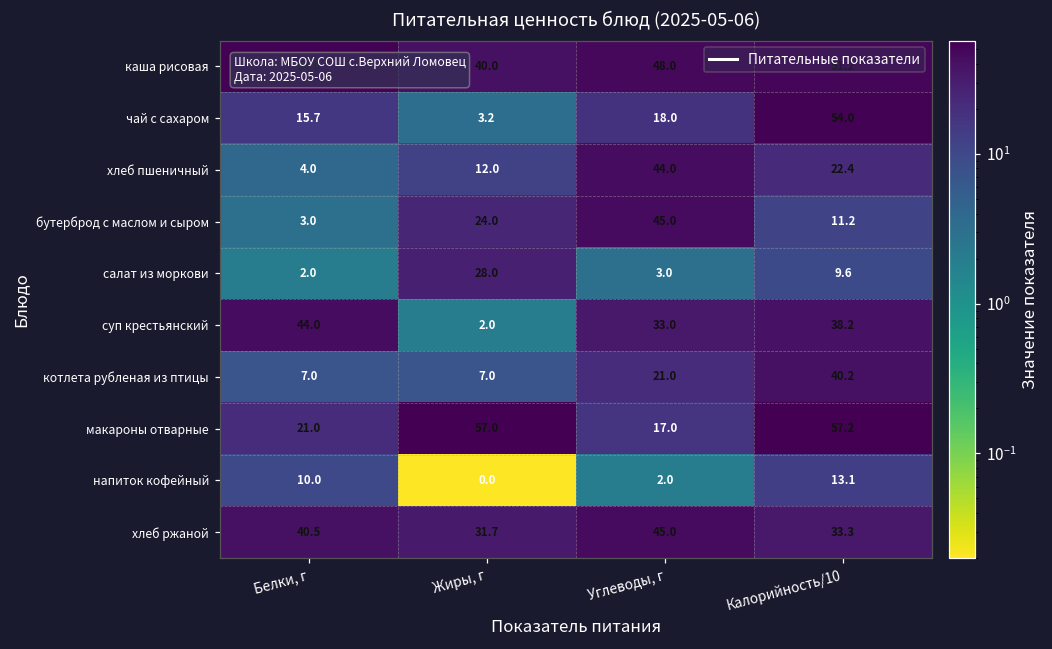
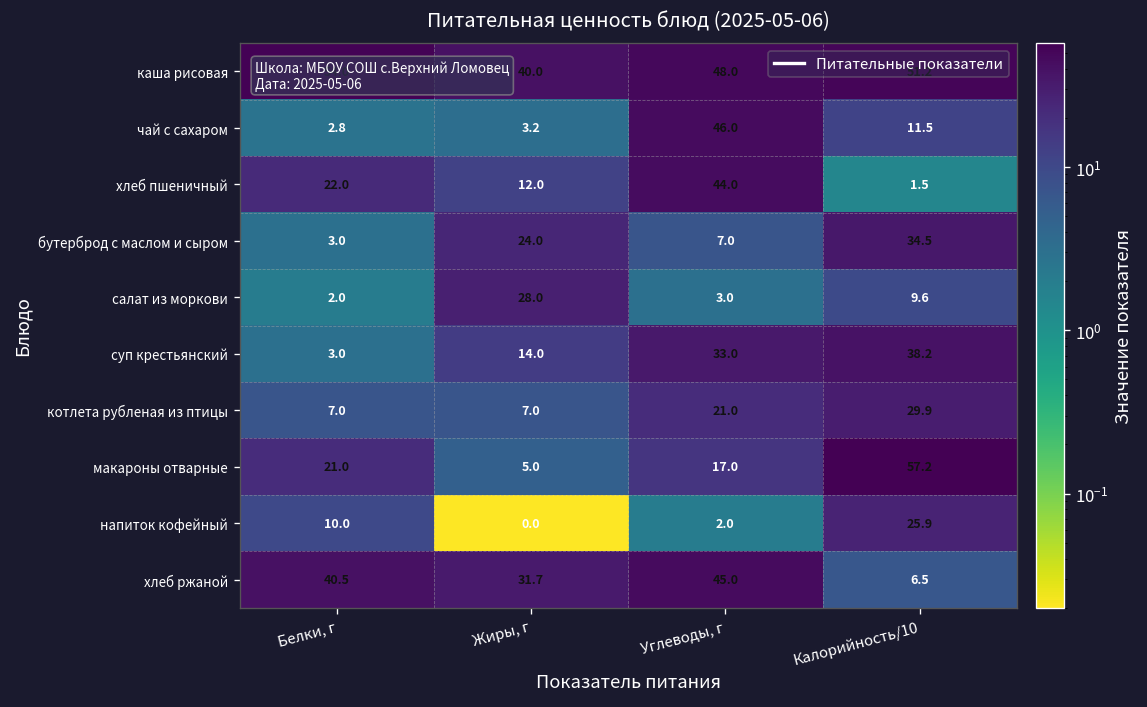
  {
    "каша рисовая": {
      "Жиры, г": 40.0,
      "Углеводы, г": 48.0
    },
    "чай с сахаром": {
-     "Белки, г": 15.7,
+     "Белки, г": 2.8,
      "Жиры, г": 3.2,
-     "Углеводы, г": 18.0,
-     "Калорийность/10": 54.0
+     "Углеводы, г": 46.0,
+     "Калорийность/10": 11.5
    },
    "хлеб пшеничный": {
-     "Белки, г": 4.0,
+     "Белки, г": 22.0,
      "Жиры, г": 12.0,
      "Углеводы, г": 44.0,
-     "Калорийность/10": 22.4
+     "Калорийность/10": 1.5
    },
    "бутерброд с маслом и сыром": {
      "Белки, г": 3.0,
      "Жиры, г": 24.0,
-     "Углеводы, г": 45.0,
-     "Калорийность/10": 11.2
+     "Углеводы, г": 7.0,
+     "Калорийность/10": 34.5
    },
    "салат из моркови": {
      "Белки, г": 2.0,
      "Жиры, г": 28.0,
      "Углеводы, г": 3.0,
      "Калорийность/10": 9.6
    },
    "суп крестьянский": {
-     "Белки, г": 44.0,
-     "Жиры, г": 2.0,
+     "Белки, г": 3.0,
+     "Жиры, г": 14.0,
      "Углеводы, г": 33.0,
      "Калорийность/10": 38.2
    },
    "котлета рубленая из птицы": {
      "Белки, г": 7.0,
      "Жиры, г": 7.0,
      "Углеводы, г": 21.0,
-     "Калорийность/10": 40.2
+     "Калорийность/10": 29.9
    },
    "макароны отварные": {
      "Белки, г": 21.0,
-     "Жиры, г": 57.0,
+     "Жиры, г": 5.0,
      "Углеводы, г": 17.0,
      "Калорийность/10": 57.2
    },
    "напиток кофейный": {
      "Белки, г": 10.0,
      "Жиры, г": 0.0,
      "Углеводы, г": 2.0,
-     "Калорийность/10": 13.1
+     "Калорийность/10": 25.9
    },
    "хлеб ржаной": {
      "Белки, г": 40.5,
      "Жиры, г": 31.7,
      "Углеводы, г": 45.0,
-     "Калорийность/10": 33.3
+     "Калорийность/10": 6.5
    }
  }
